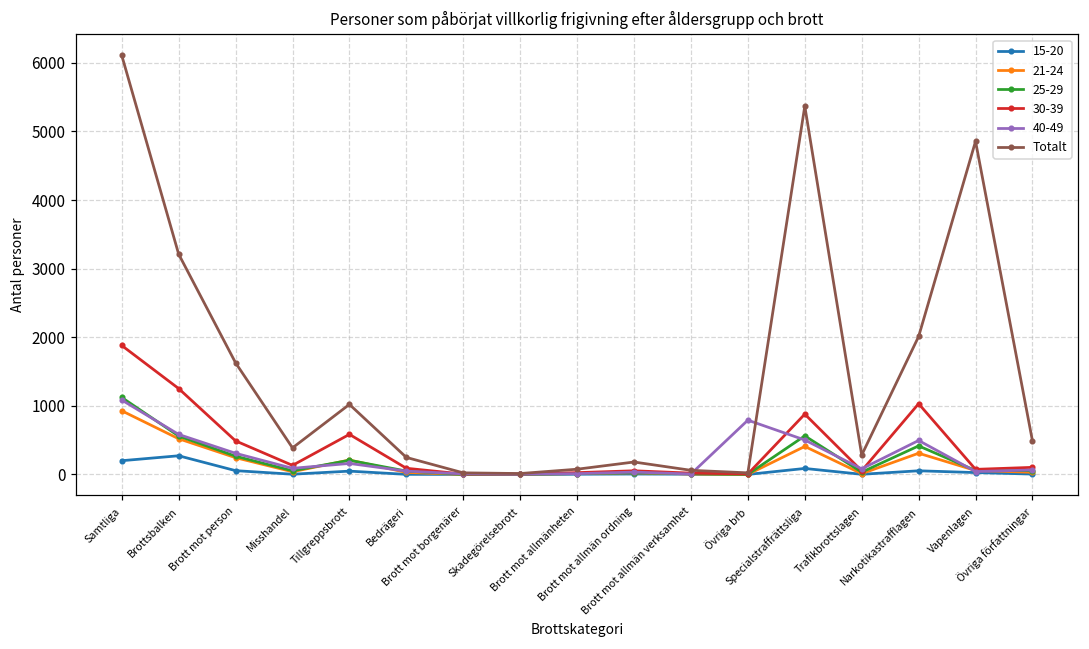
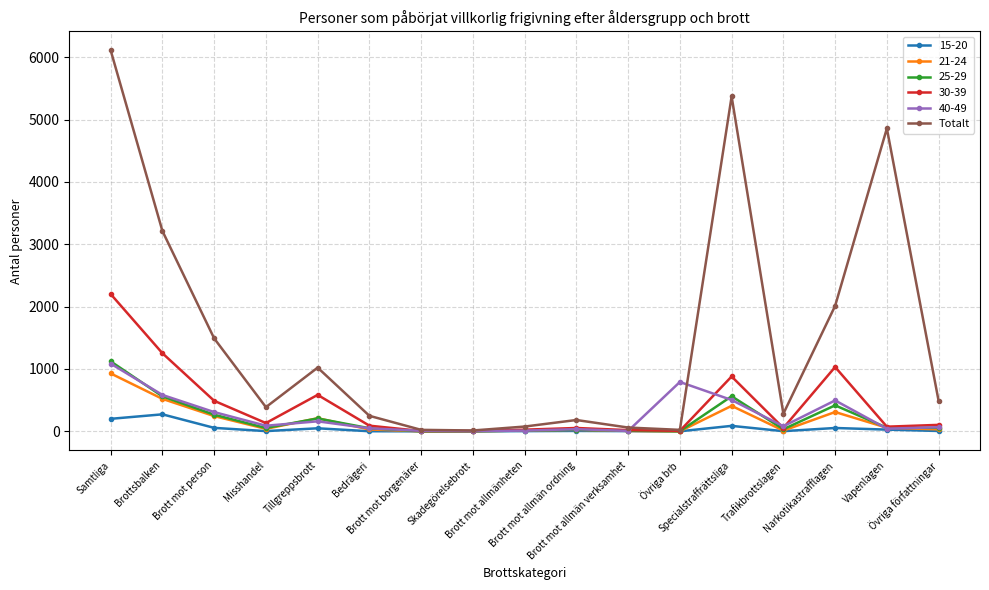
  {
    "15-20": {
      "Samtliga": 200,
      "Brottsbalken": 300,
      "Brott mot person": 100,
      "Tillgreppsbrott": 0,
      "Specialstraffrättsliga": 100,
      "Narkotikastrafflagen": 100
    },
    "21-24": {
      "Samtliga": 900,
      "Specialstraffrättsliga": 400,
      "Narkotikastrafflagen": 300
    },
    "25-29": {
      "Specialstraffrättsliga": 600,
      "Narkotikastrafflagen": 400
    },
    "30-39": {
-     "Samtliga": 1900,
+     "Samtliga": 2200,
      "Brottsbalken": 1300,
      "Brott mot person": 500,
      "Misshandel": 100,
      "Tillgreppsbrott": 600,
      "Specialstraffrättsliga": 900,
      "Narkotikastrafflagen": 1000
    },
    "40-49": {
      "Brott mot person": 300,
      "Tillgreppsbrott": 200,
      "Övriga brb": 800,
      "Specialstraffrättsliga": 500,
      "Narkotikastrafflagen": 500
    },
    "Totalt": {
      "Samtliga": 6100,
      "Brottsbalken": 3200,
-     "Brott mot person": 1600,
+     "Brott mot person": 1500,
      "Misshandel": 400,
      "Tillgreppsbrott": 1000,
      "Bedrägeri": 200,
      "Brott mot allmänheten": 100,
      "Brott mot allmän ordning": 200,
      "Specialstraffrättsliga": 5400,
      "Trafikbrottslagen": 300,
      "Narkotikastrafflagen": 2000,
      "Vapenlagen": 4900,
      "Övriga författningar": 500
    }
  }
